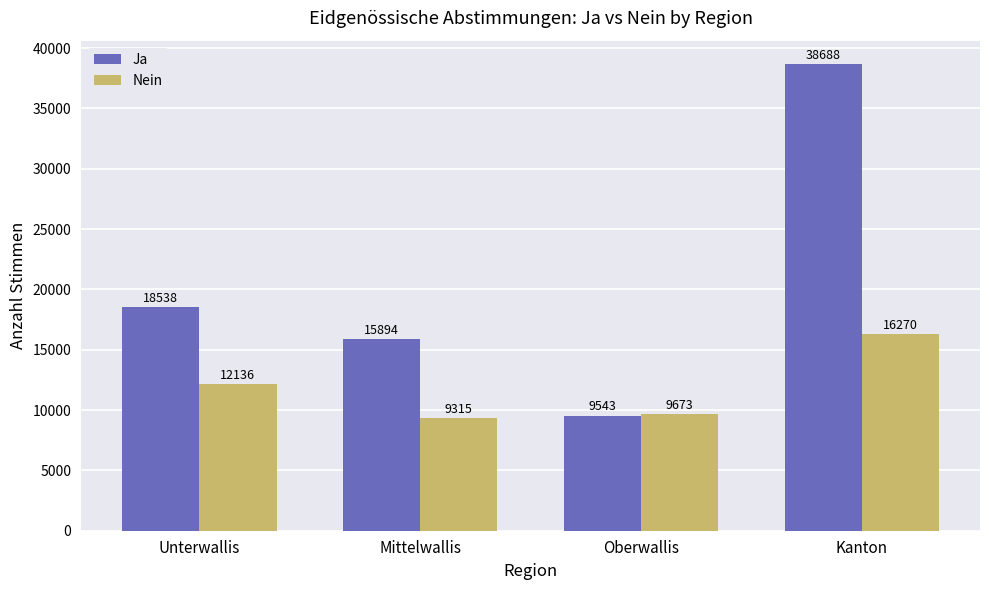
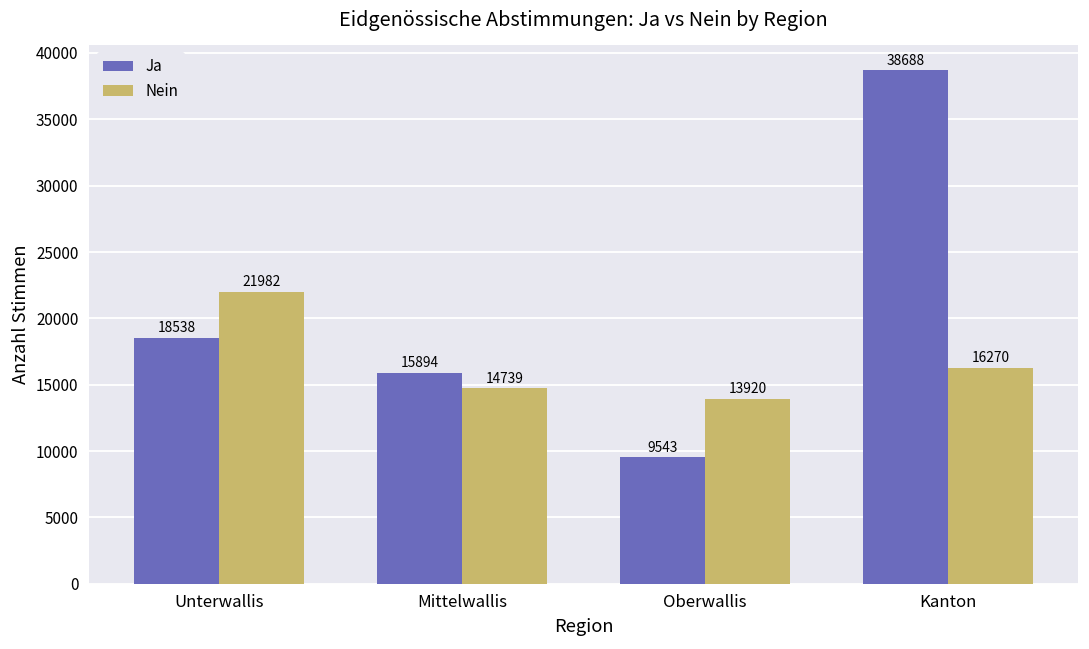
  {
    "Ja": {
      "Unterwallis": 18538,
      "Mittelwallis": 15894,
      "Oberwallis": 9543,
      "Kanton": 38688
    },
    "Nein": {
-     "Unterwallis": 12136,
-     "Mittelwallis": 9315,
-     "Oberwallis": 9673,
+     "Unterwallis": 21982,
+     "Mittelwallis": 14739,
+     "Oberwallis": 13920,
      "Kanton": 16270
    }
  }
